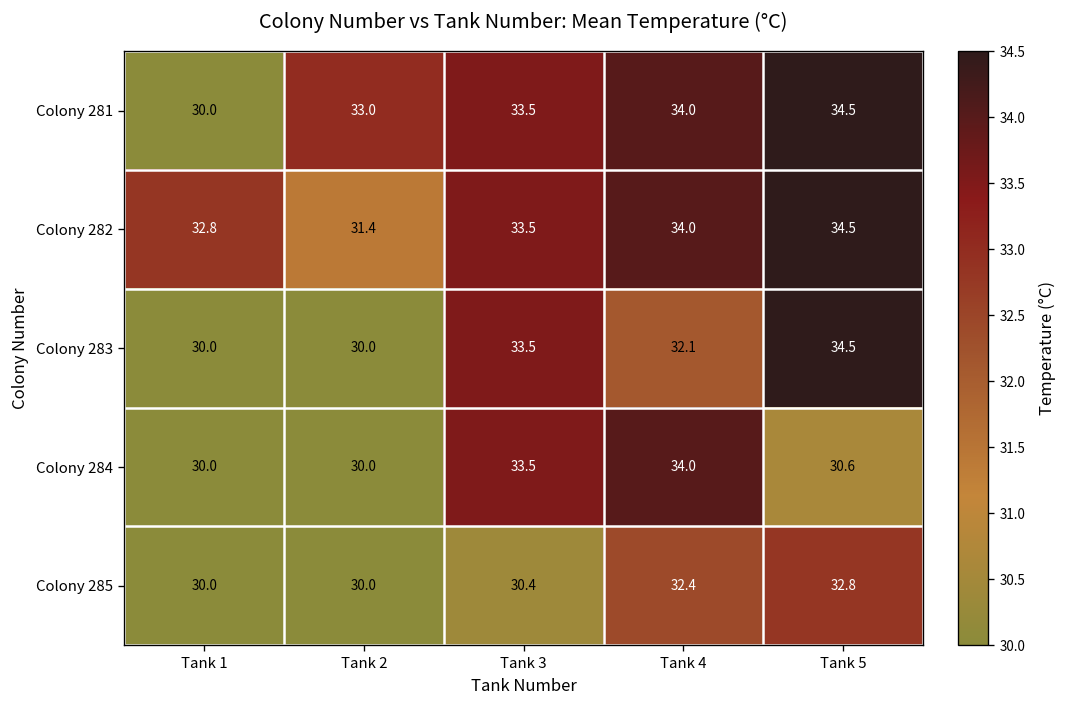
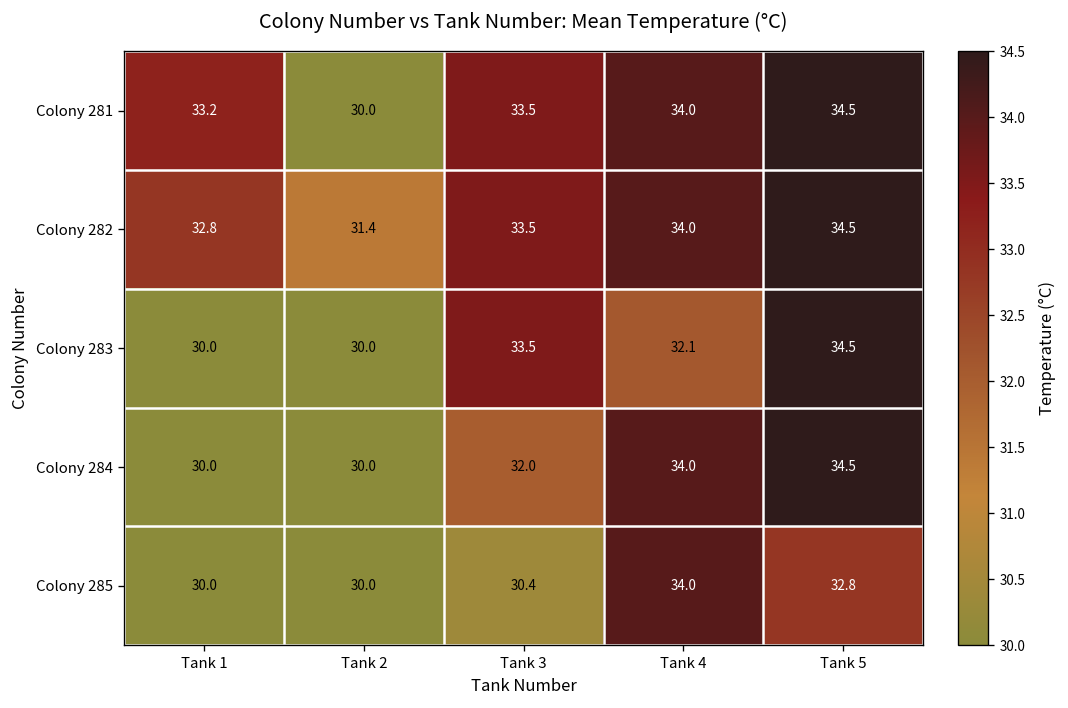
  {
    "Colony 281": {
-     "Tank 1": 30.0,
-     "Tank 2": 33.0,
+     "Tank 1": 33.2,
+     "Tank 2": 30.0,
      "Tank 3": 33.5,
      "Tank 4": 34.0,
      "Tank 5": 34.5
    },
    "Colony 282": {
      "Tank 1": 32.8,
      "Tank 2": 31.4,
      "Tank 3": 33.5,
      "Tank 4": 34.0,
      "Tank 5": 34.5
    },
    "Colony 283": {
      "Tank 1": 30.0,
      "Tank 2": 30.0,
      "Tank 3": 33.5,
      "Tank 4": 32.1,
      "Tank 5": 34.5
    },
    "Colony 284": {
      "Tank 1": 30.0,
      "Tank 2": 30.0,
-     "Tank 3": 33.5,
+     "Tank 3": 32.0,
      "Tank 4": 34.0,
-     "Tank 5": 30.6
+     "Tank 5": 34.5
    },
    "Colony 285": {
      "Tank 1": 30.0,
      "Tank 2": 30.0,
      "Tank 3": 30.4,
-     "Tank 4": 32.4,
+     "Tank 4": 34.0,
      "Tank 5": 32.8
    }
  }
